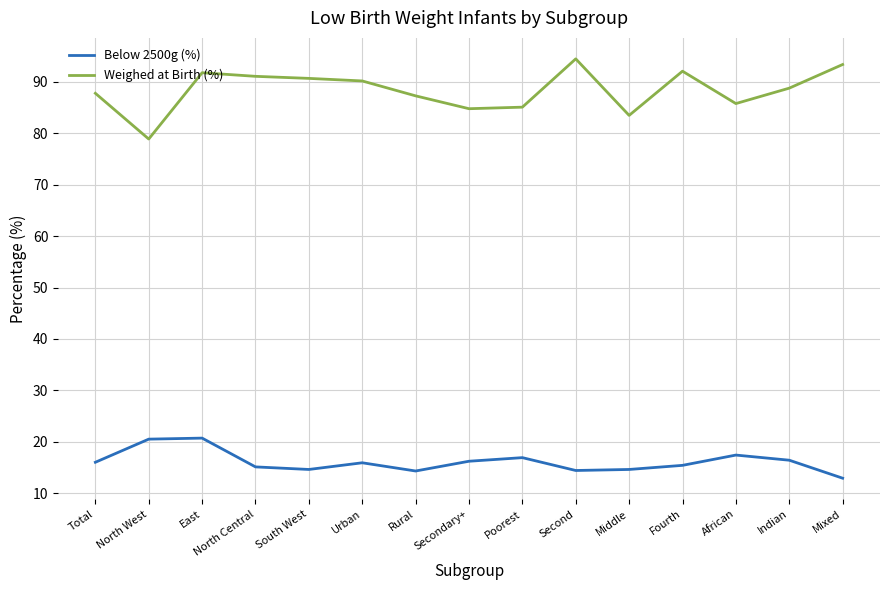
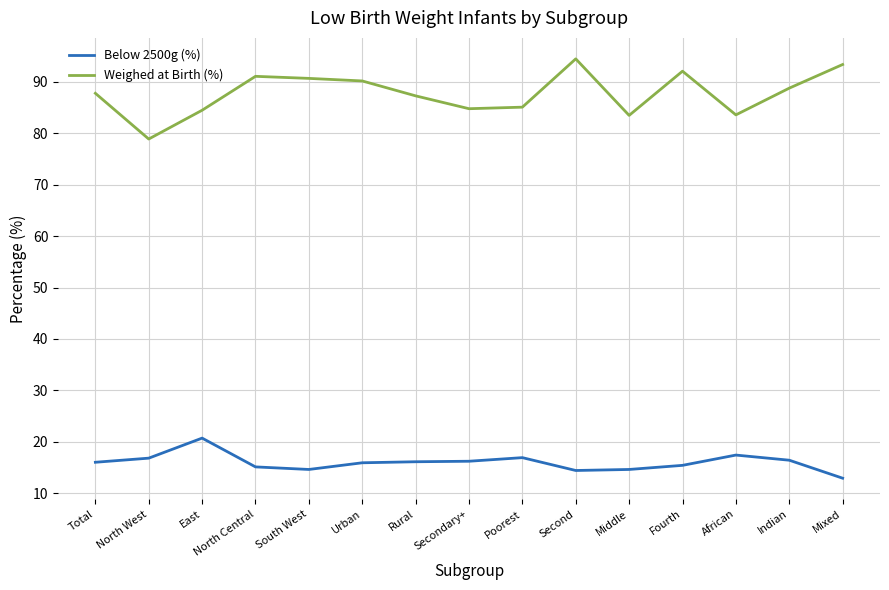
  {
    "Below 2500g (%)": {
      "Total": 16,
-     "North West": 21,
+     "North West": 17,
      "East": 21,
      "North Central": 15,
      "South West": 15,
      "Urban": 16,
-     "Rural": 14,
+     "Rural": 16,
      "Secondary+": 16,
      "Poorest": 17,
      "Second": 14,
      "Middle": 15,
      "Fourth": 15,
      "African": 17,
      "Indian": 16,
      "Mixed": 13
    },
    "Weighed at Birth (%)": {
      "Total": 88,
      "North West": 79,
-     "East": 92,
+     "East": 85,
      "North Central": 91,
      "South West": 91,
      "Urban": 90,
      "Rural": 87,
      "Secondary+": 85,
      "Poorest": 85,
      "Second": 95,
      "Middle": 84,
      "Fourth": 92,
-     "African": 86,
+     "African": 84,
      "Indian": 89,
      "Mixed": 93
    }
  }
